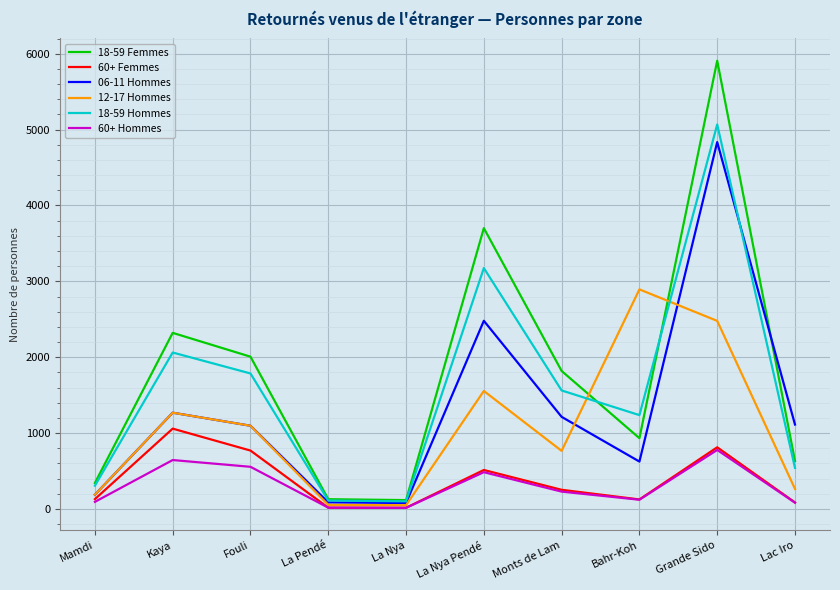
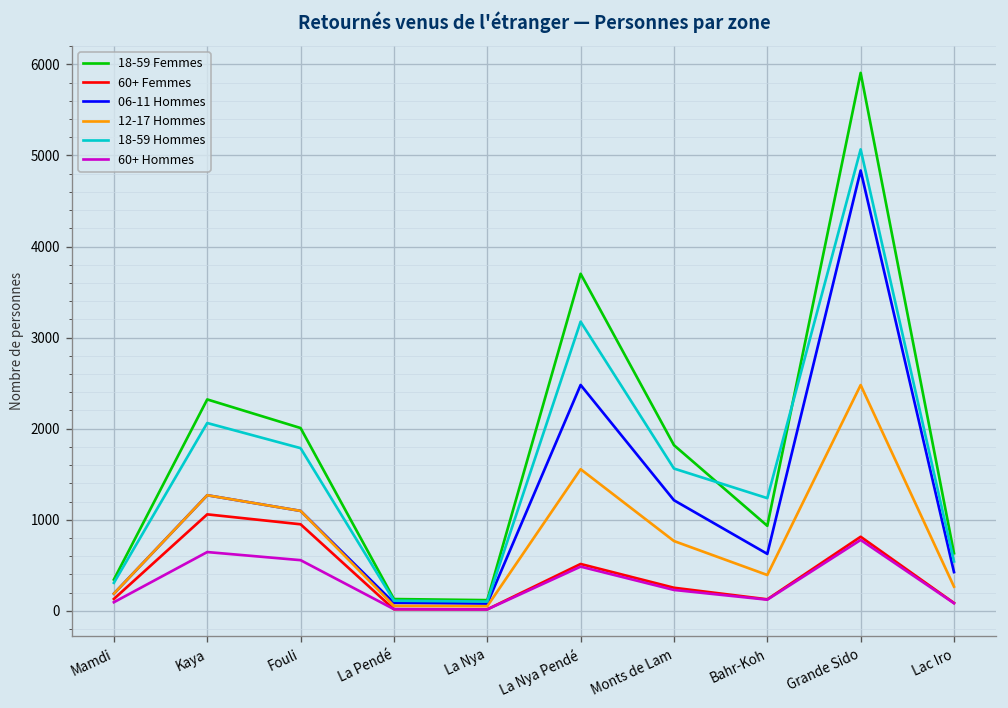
  {
    "18-59 Femmes": {
      "Mamdi": 300,
      "Kaya": 2300,
      "Fouli": 2000,
      "La Nya Pendé": 3700,
      "Monts de Lam": 1800,
      "Bahr-Koh": 900,
      "Grande Sido": 5900,
      "Lac Iro": 600
    },
    "60+ Femmes": {
      "Mamdi": 100,
      "Kaya": 1100,
-     "Fouli": 800,
+     "Fouli": 1000,
      "Grande Sido": 800
    },
    "06-11 Hommes": {
      "La Nya Pendé": 2500,
      "Monts de Lam": 1200,
      "Bahr-Koh": 600,
      "Grande Sido": 4800,
-     "Lac Iro": 1100
+     "Lac Iro": 400
    },
    "12-17 Hommes": {
      "La Nya Pendé": 1600,
      "Monts de Lam": 800,
-     "Bahr-Koh": 2900,
+     "Bahr-Koh": 400,
      "Grande Sido": 2500,
      "Lac Iro": 300
    },
    "18-59 Hommes": {
      "Mamdi": 300,
      "Kaya": 2100,
      "Fouli": 1800,
      "La Nya Pendé": 3200,
      "Monts de Lam": 1600,
      "Bahr-Koh": 1200,
      "Grande Sido": 5100,
      "Lac Iro": 500
    },
    "60+ Hommes": {
      "Mamdi": 100,
      "Kaya": 600,
      "Fouli": 600,
      "Grande Sido": 800
    }
  }
